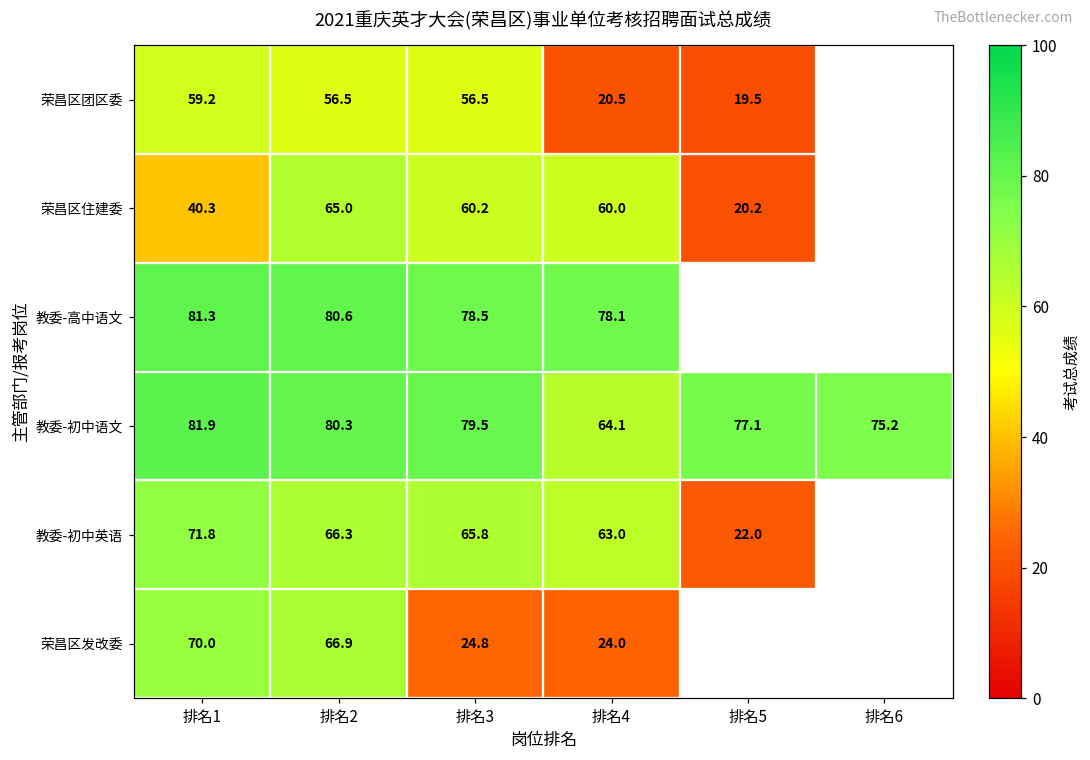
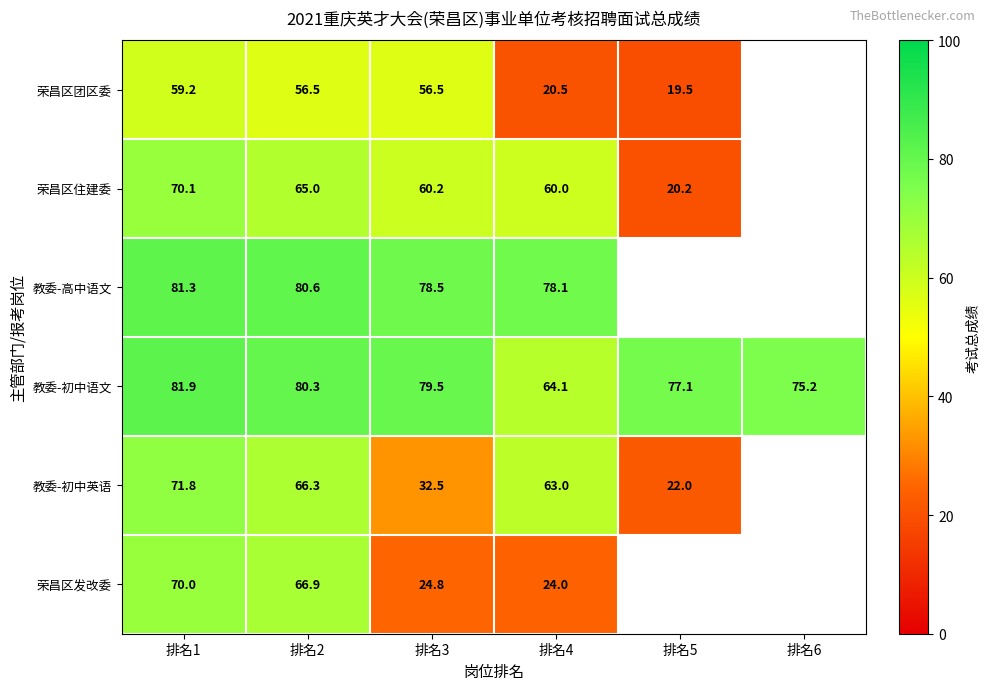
  {
    "荣昌区团区委": {
      "排名1": 59.2,
      "排名2": 56.5,
      "排名3": 56.5,
      "排名4": 20.5,
      "排名5": 19.5
    },
    "荣昌区住建委": {
-     "排名1": 40.3,
+     "排名1": 70.1,
      "排名2": 65.0,
      "排名3": 60.2,
      "排名4": 60.0,
      "排名5": 20.2
    },
    "教委-高中语文": {
      "排名1": 81.3,
      "排名2": 80.6,
      "排名3": 78.5,
      "排名4": 78.1
    },
    "教委-初中语文": {
      "排名1": 81.9,
      "排名2": 80.3,
      "排名3": 79.5,
      "排名4": 64.1,
      "排名5": 77.1,
      "排名6": 75.2
    },
    "教委-初中英语": {
      "排名1": 71.8,
      "排名2": 66.3,
-     "排名3": 65.8,
+     "排名3": 32.5,
      "排名4": 63.0,
      "排名5": 22.0
    },
    "荣昌区发改委": {
      "排名1": 70.0,
      "排名2": 66.9,
      "排名3": 24.8,
      "排名4": 24.0
    }
  }
